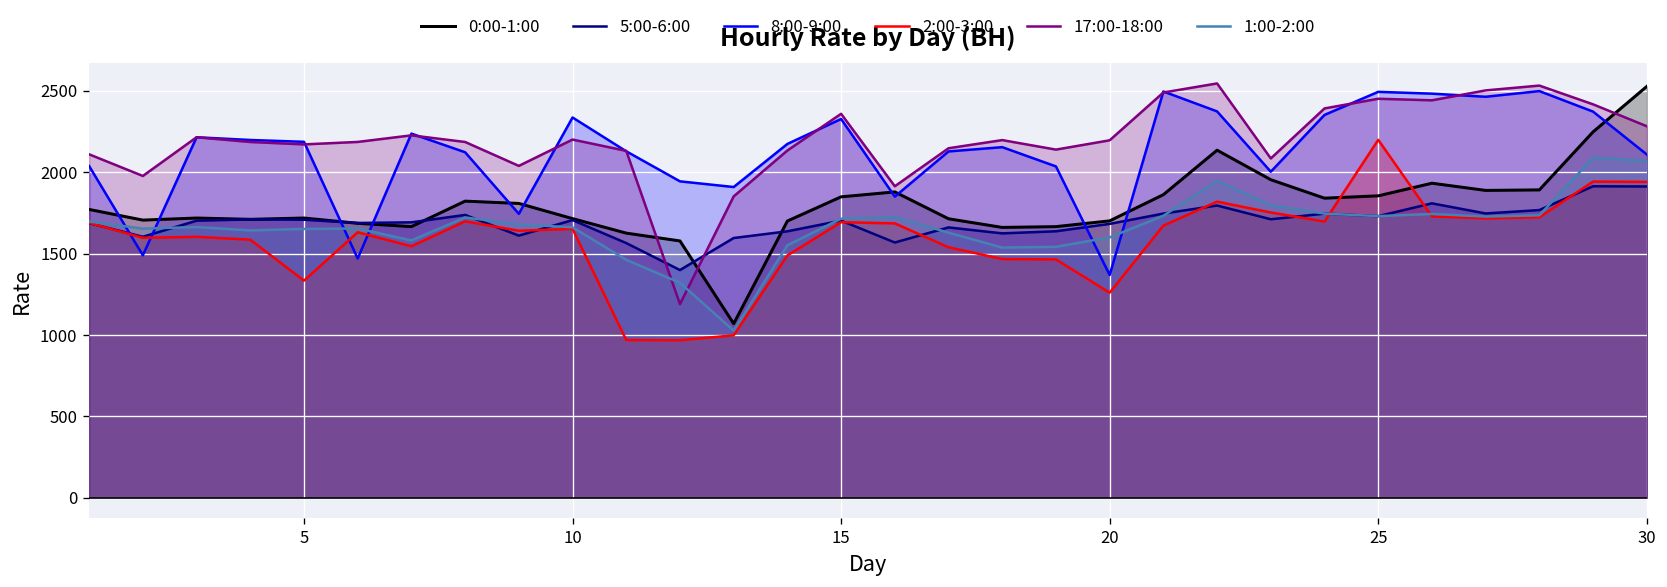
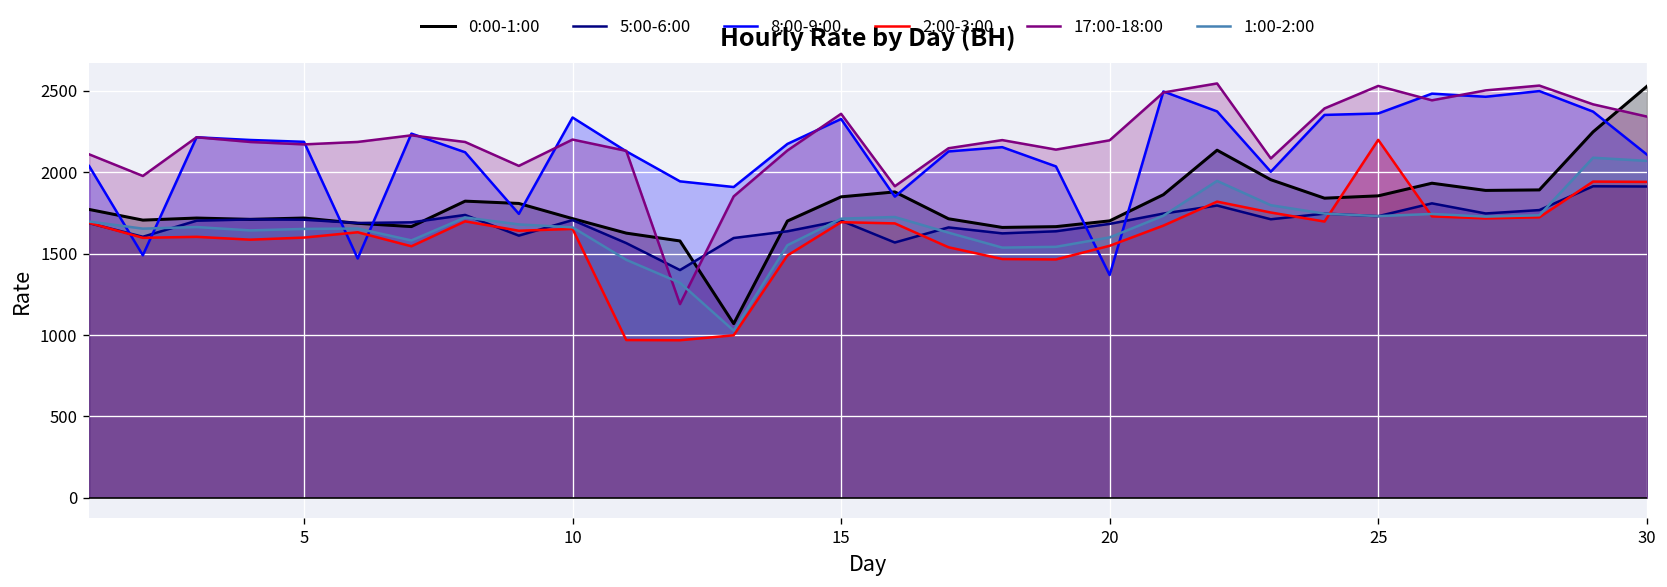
  {
    "0:00-1:00": {
      "15": 1850,
      "25": 1850,
      "30": 2530
    },
    "5:00-6:00": {
      "30": 1910
    },
    "8:00-9:00": {
      "10": 2340,
      "15": 2330,
      "20": 1370,
-     "25": 2490,
+     "25": 2360,
      "30": 2110
    },
    "2:00-3:00": {
-     "5": 1330,
-     "20": 1260,
+     "5": 1600,
+     "20": 1550,
      "25": 2200,
      "30": 1940
    },
    "17:00-18:00": {
      "10": 2200,
      "15": 2360,
      "20": 2200,
-     "25": 2450,
-     "30": 2280
+     "25": 2530,
+     "30": 2340
    },
    "1:00-2:00": {
      "5": 1650,
      "20": 1600,
      "30": 2070
    }
  }
